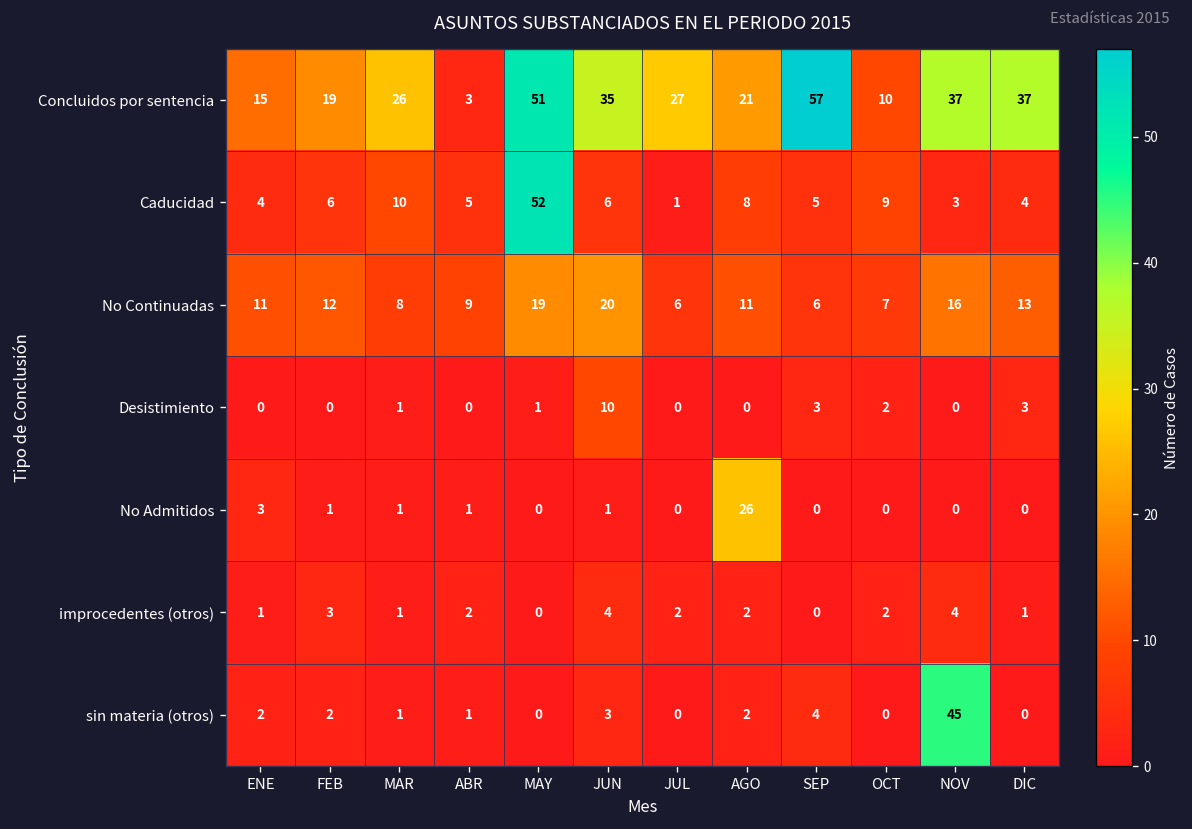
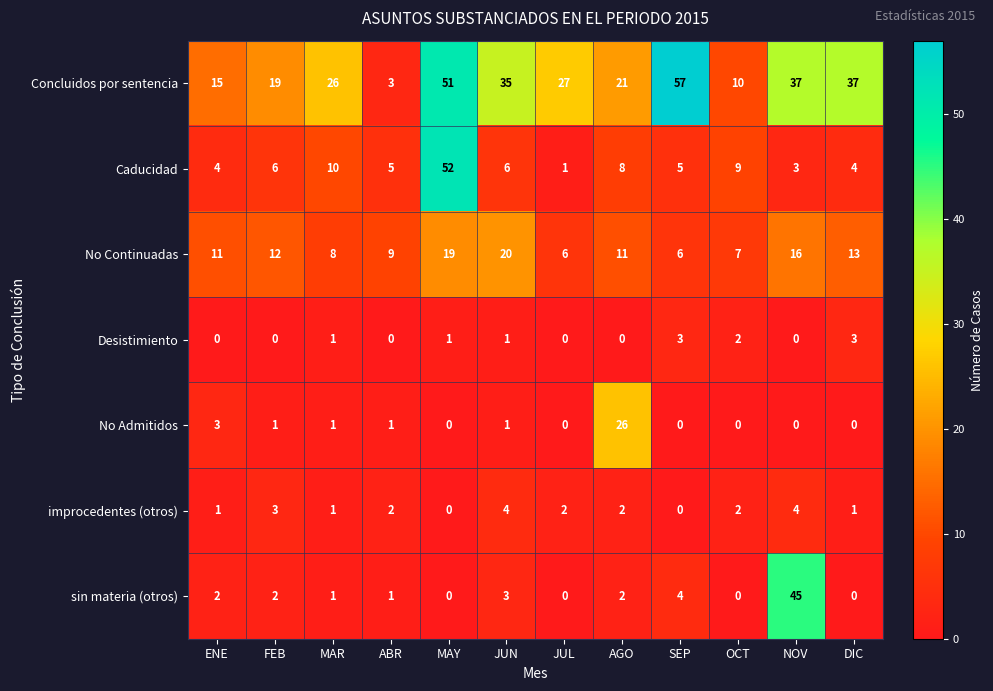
  {
    "Concluidos por sentencia": {
      "ENE": 15,
      "FEB": 19,
      "MAR": 26,
      "ABR": 3,
      "MAY": 51,
      "JUN": 35,
      "JUL": 27,
      "AGO": 21,
      "SEP": 57,
      "OCT": 10,
      "NOV": 37,
      "DIC": 37
    },
    "Caducidad": {
      "ENE": 4,
      "FEB": 6,
      "MAR": 10,
      "ABR": 5,
      "MAY": 52,
      "JUN": 6,
      "JUL": 1,
      "AGO": 8,
      "SEP": 5,
      "OCT": 9,
      "NOV": 3,
      "DIC": 4
    },
    "No Continuadas": {
      "ENE": 11,
      "FEB": 12,
      "MAR": 8,
      "ABR": 9,
      "MAY": 19,
      "JUN": 20,
      "JUL": 6,
      "AGO": 11,
      "SEP": 6,
      "OCT": 7,
      "NOV": 16,
      "DIC": 13
    },
    "Desistimiento": {
      "ENE": 0,
      "FEB": 0,
      "MAR": 1,
      "ABR": 0,
      "MAY": 1,
-     "JUN": 10,
+     "JUN": 1,
      "JUL": 0,
      "AGO": 0,
      "SEP": 3,
      "OCT": 2,
      "NOV": 0,
      "DIC": 3
    },
    "No Admitidos": {
      "ENE": 3,
      "FEB": 1,
      "MAR": 1,
      "ABR": 1,
      "MAY": 0,
      "JUN": 1,
      "JUL": 0,
      "AGO": 26,
      "SEP": 0,
      "OCT": 0,
      "NOV": 0,
      "DIC": 0
    },
    "improcedentes (otros)": {
      "ENE": 1,
      "FEB": 3,
      "MAR": 1,
      "ABR": 2,
      "MAY": 0,
      "JUN": 4,
      "JUL": 2,
      "AGO": 2,
      "SEP": 0,
      "OCT": 2,
      "NOV": 4,
      "DIC": 1
    },
    "sin materia (otros)": {
      "ENE": 2,
      "FEB": 2,
      "MAR": 1,
      "ABR": 1,
      "MAY": 0,
      "JUN": 3,
      "JUL": 0,
      "AGO": 2,
      "SEP": 4,
      "OCT": 0,
      "NOV": 45,
      "DIC": 0
    }
  }
